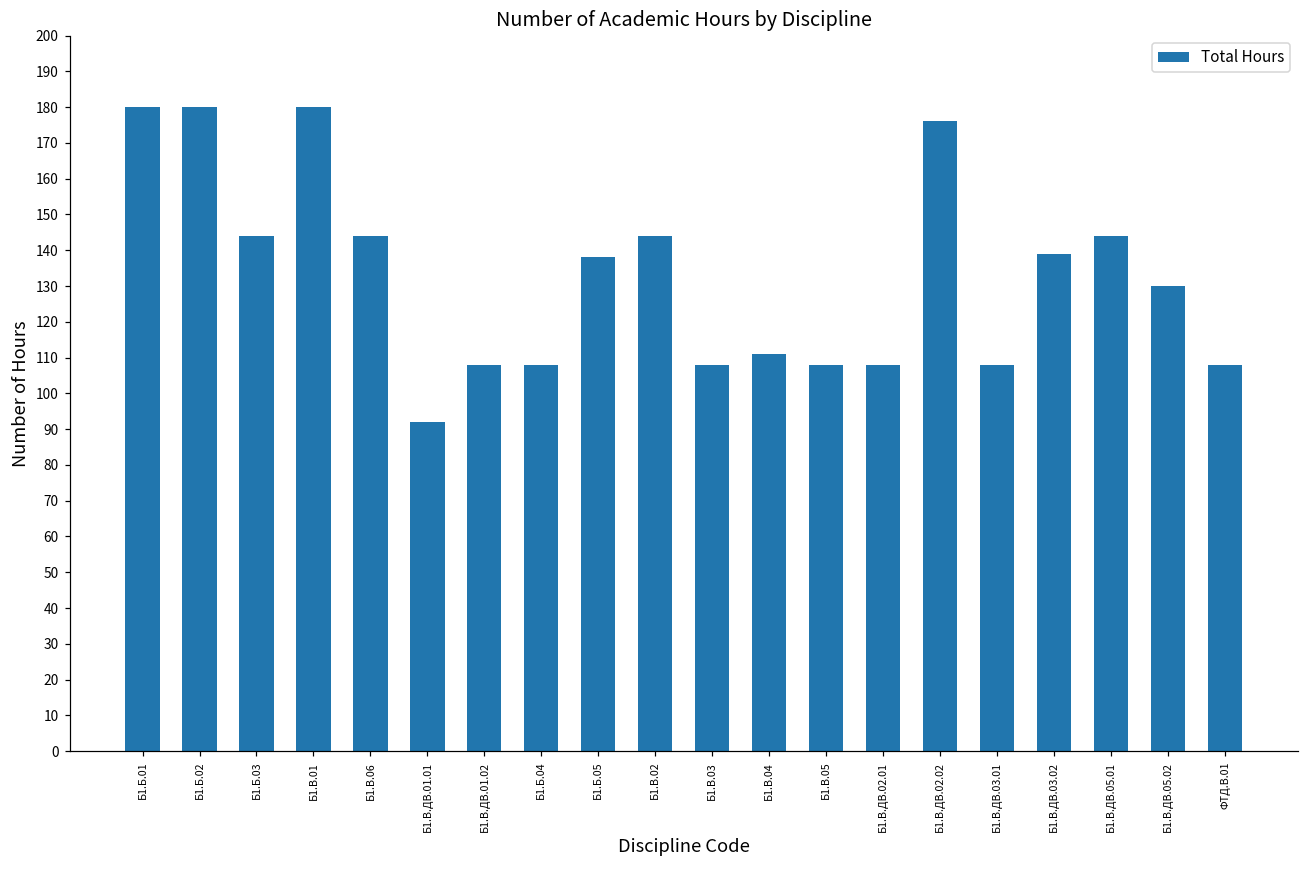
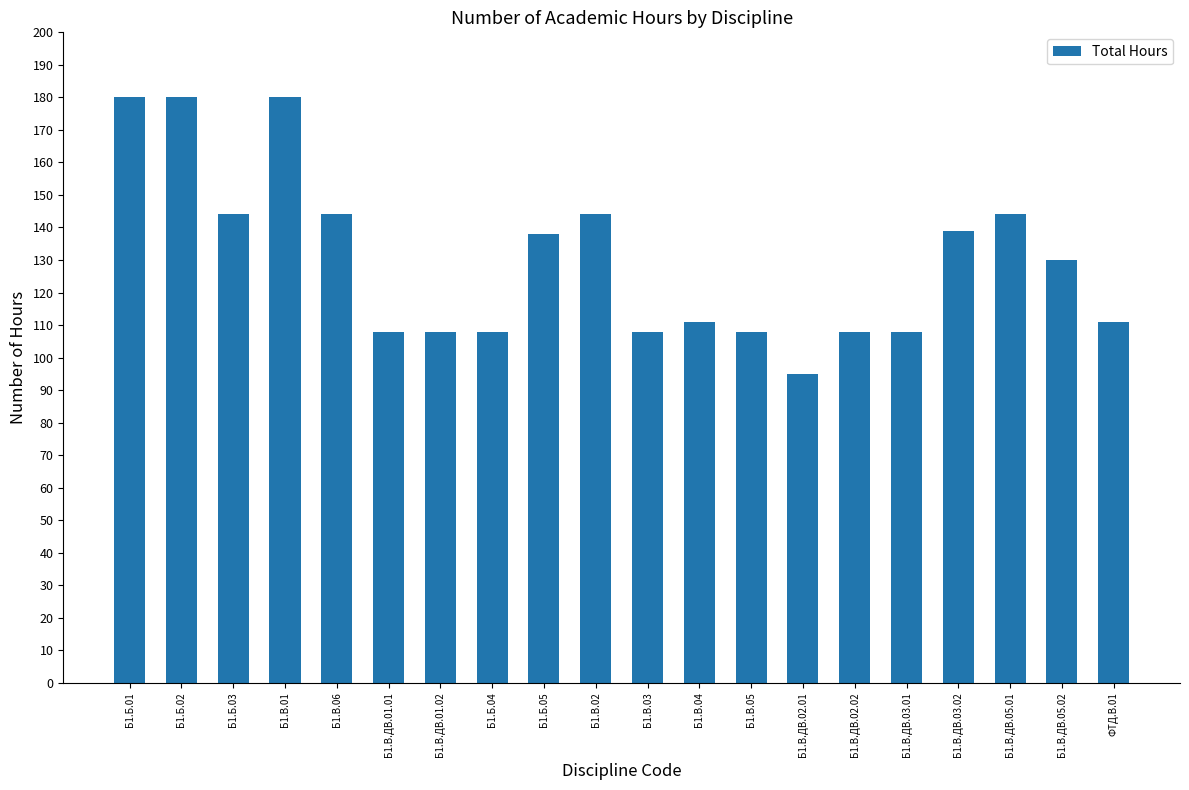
  {
    "Б1.Б.01": 180,
    "Б1.Б.02": 180,
    "Б1.Б.03": 144,
    "Б1.В.01": 180,
    "Б1.В.06": 144,
-   "Б1.В.ДВ.01.01": 92,
+   "Б1.В.ДВ.01.01": 108,
    "Б1.В.ДВ.01.02": 108,
    "Б1.Б.04": 108,
    "Б1.Б.05": 138,
    "Б1.В.02": 144,
    "Б1.В.03": 108,
    "Б1.В.04": 111,
    "Б1.В.05": 108,
-   "Б1.В.ДВ.02.01": 108,
-   "Б1.В.ДВ.02.02": 176,
+   "Б1.В.ДВ.02.01": 95,
+   "Б1.В.ДВ.02.02": 108,
    "Б1.В.ДВ.03.01": 108,
    "Б1.В.ДВ.03.02": 139,
    "Б1.В.ДВ.05.01": 144,
    "Б1.В.ДВ.05.02": 130,
-   "ФТД.В.01": 108
+   "ФТД.В.01": 111
  }
